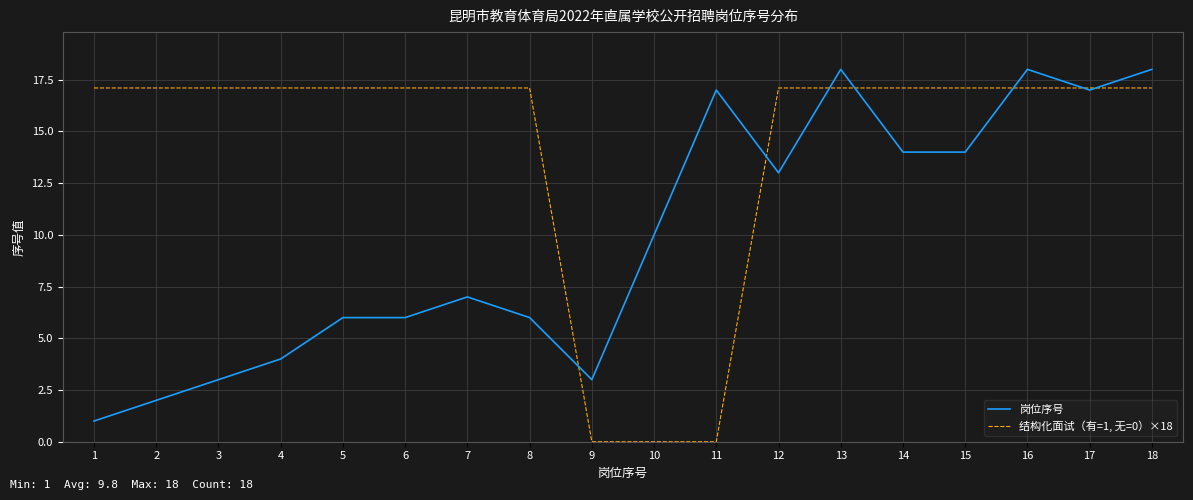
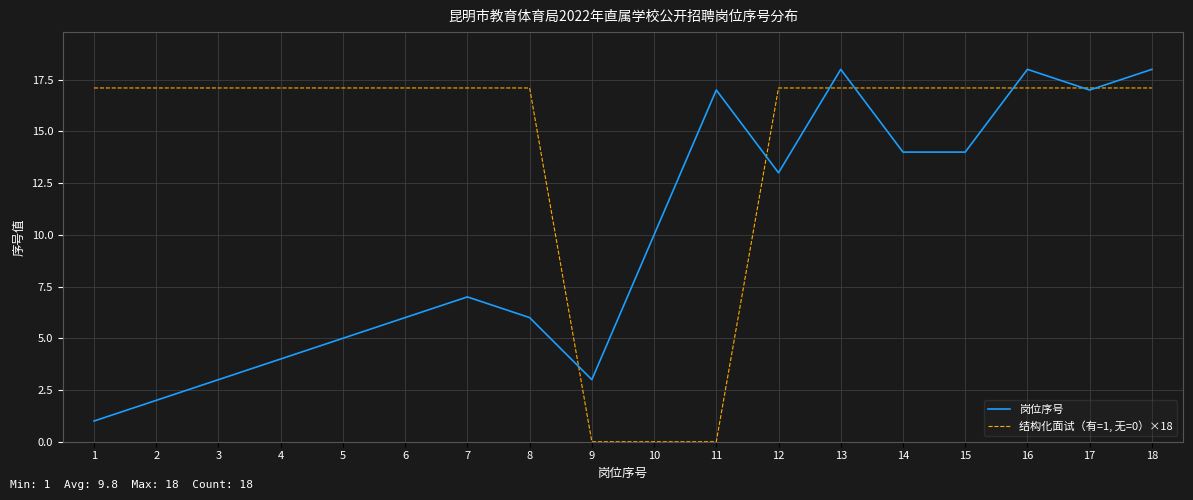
  {
    "岗位序号": {
      "1": 1,
      "2": 2,
      "3": 3,
      "4": 4,
-     "5": 6,
+     "5": 5,
      "6": 6,
      "7": 7,
      "8": 6,
      "9": 3,
      "10": 10,
      "11": 17,
      "12": 13,
      "13": 18,
      "14": 14,
      "15": 14,
      "16": 18,
      "18": 18
    },
    "结构化面试（有=1, 无=0）×18": {
      "1": 17,
      "2": 17,
      "3": 17,
      "4": 17,
      "5": 17,
      "6": 17,
      "7": 17,
      "8": 17,
      "9": 0,
      "10": 0,
      "11": 0,
      "12": 17,
      "13": 17,
      "14": 17,
      "15": 17,
      "16": 17,
      "18": 17
    }
  }
